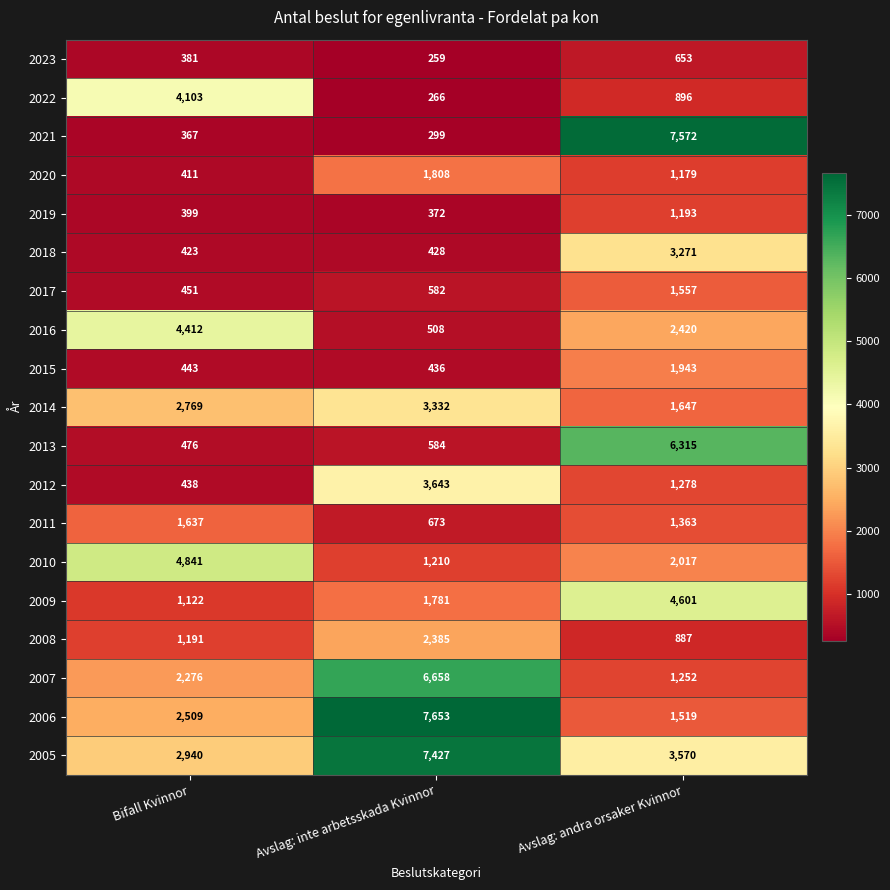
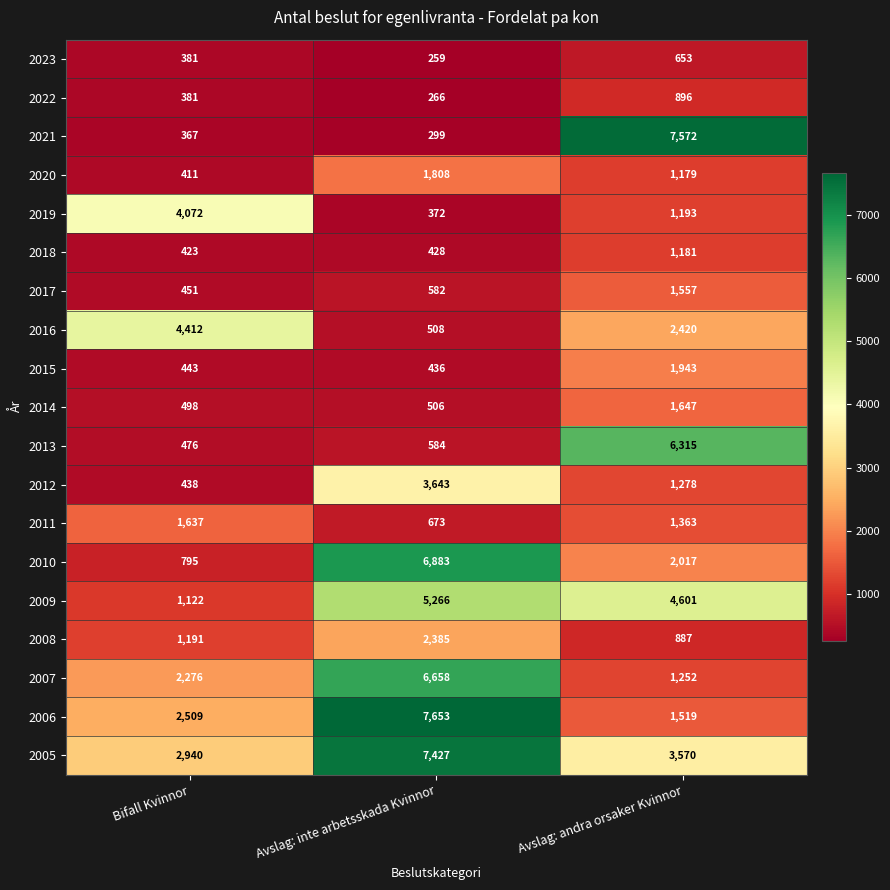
  {
    "2023": {
      "Bifall Kvinnor": "381",
      "Avslag: inte arbetsskada Kvinnor": "259",
      "Avslag: andra orsaker Kvinnor": "653"
    },
    "2022": {
-     "Bifall Kvinnor": "4,103",
+     "Bifall Kvinnor": "381",
      "Avslag: inte arbetsskada Kvinnor": "266",
      "Avslag: andra orsaker Kvinnor": "896"
    },
    "2021": {
      "Bifall Kvinnor": "367",
      "Avslag: inte arbetsskada Kvinnor": "299",
      "Avslag: andra orsaker Kvinnor": "7,572"
    },
    "2020": {
      "Bifall Kvinnor": "411",
      "Avslag: inte arbetsskada Kvinnor": "1,808",
      "Avslag: andra orsaker Kvinnor": "1,179"
    },
    "2019": {
-     "Bifall Kvinnor": "399",
+     "Bifall Kvinnor": "4,072",
      "Avslag: inte arbetsskada Kvinnor": "372",
      "Avslag: andra orsaker Kvinnor": "1,193"
    },
    "2018": {
      "Bifall Kvinnor": "423",
      "Avslag: inte arbetsskada Kvinnor": "428",
-     "Avslag: andra orsaker Kvinnor": "3,271"
+     "Avslag: andra orsaker Kvinnor": "1,181"
    },
    "2017": {
      "Bifall Kvinnor": "451",
      "Avslag: inte arbetsskada Kvinnor": "582",
      "Avslag: andra orsaker Kvinnor": "1,557"
    },
    "2016": {
      "Bifall Kvinnor": "4,412",
      "Avslag: inte arbetsskada Kvinnor": "508",
      "Avslag: andra orsaker Kvinnor": "2,420"
    },
    "2015": {
      "Bifall Kvinnor": "443",
      "Avslag: inte arbetsskada Kvinnor": "436",
      "Avslag: andra orsaker Kvinnor": "1,943"
    },
    "2014": {
-     "Bifall Kvinnor": "2,769",
-     "Avslag: inte arbetsskada Kvinnor": "3,332",
+     "Bifall Kvinnor": "498",
+     "Avslag: inte arbetsskada Kvinnor": "506",
      "Avslag: andra orsaker Kvinnor": "1,647"
    },
    "2013": {
      "Bifall Kvinnor": "476",
      "Avslag: inte arbetsskada Kvinnor": "584",
      "Avslag: andra orsaker Kvinnor": "6,315"
    },
    "2012": {
      "Bifall Kvinnor": "438",
      "Avslag: inte arbetsskada Kvinnor": "3,643",
      "Avslag: andra orsaker Kvinnor": "1,278"
    },
    "2011": {
      "Bifall Kvinnor": "1,637",
      "Avslag: inte arbetsskada Kvinnor": "673",
      "Avslag: andra orsaker Kvinnor": "1,363"
    },
    "2010": {
-     "Bifall Kvinnor": "4,841",
-     "Avslag: inte arbetsskada Kvinnor": "1,210",
+     "Bifall Kvinnor": "795",
+     "Avslag: inte arbetsskada Kvinnor": "6,883",
      "Avslag: andra orsaker Kvinnor": "2,017"
    },
    "2009": {
      "Bifall Kvinnor": "1,122",
-     "Avslag: inte arbetsskada Kvinnor": "1,781",
+     "Avslag: inte arbetsskada Kvinnor": "5,266",
      "Avslag: andra orsaker Kvinnor": "4,601"
    },
    "2008": {
      "Bifall Kvinnor": "1,191",
      "Avslag: inte arbetsskada Kvinnor": "2,385",
      "Avslag: andra orsaker Kvinnor": "887"
    },
    "2007": {
      "Bifall Kvinnor": "2,276",
      "Avslag: inte arbetsskada Kvinnor": "6,658",
      "Avslag: andra orsaker Kvinnor": "1,252"
    },
    "2006": {
      "Bifall Kvinnor": "2,509",
      "Avslag: inte arbetsskada Kvinnor": "7,653",
      "Avslag: andra orsaker Kvinnor": "1,519"
    },
    "2005": {
      "Bifall Kvinnor": "2,940",
      "Avslag: inte arbetsskada Kvinnor": "7,427",
      "Avslag: andra orsaker Kvinnor": "3,570"
    }
  }
